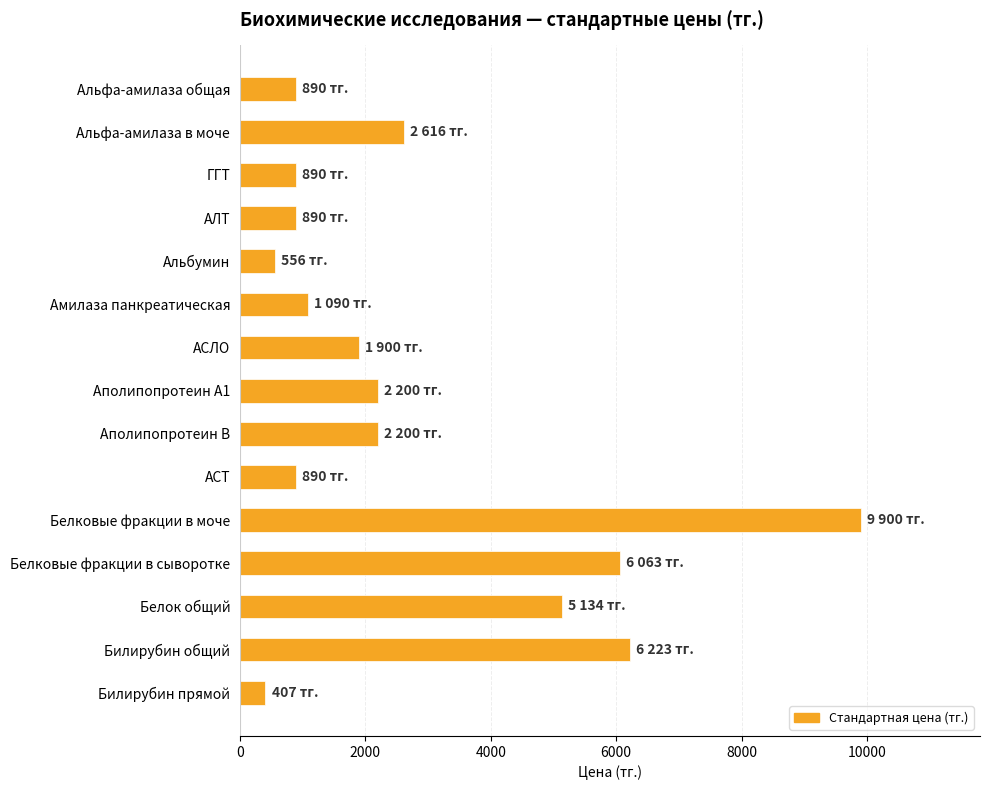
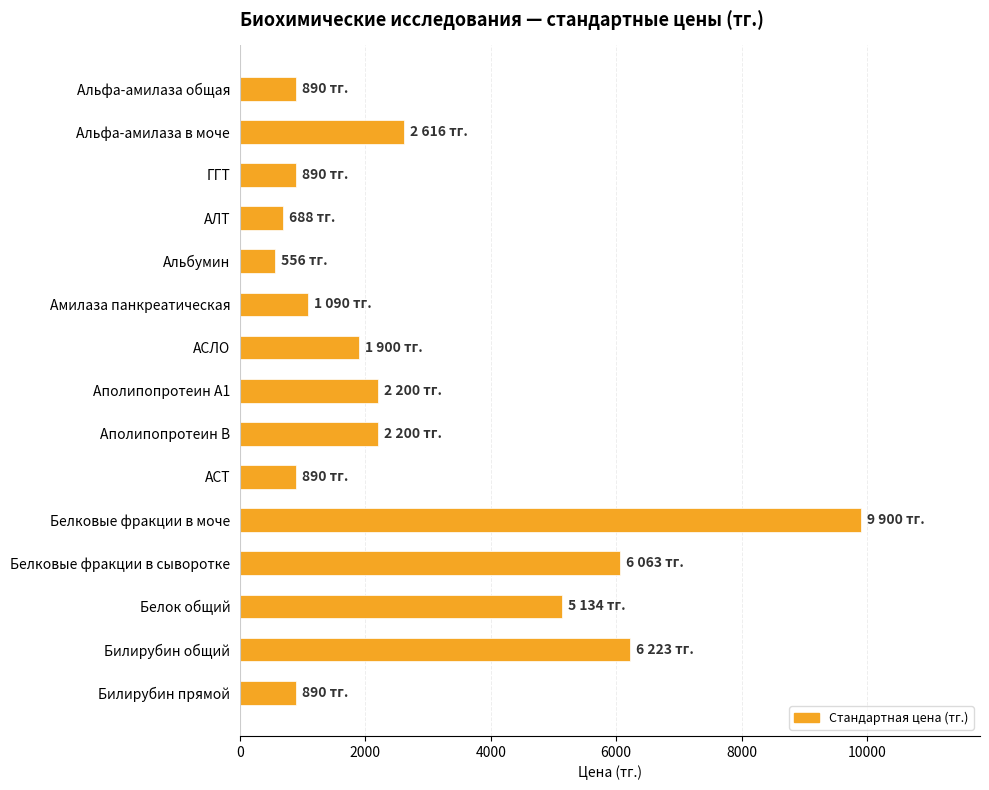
  {
    "Альфа-амилаза общая": 890,
    "ГГТ": 890,
-   "АЛТ": 890,
+   "АЛТ": 688,
    "Альбумин": 556,
    "АСТ": 890,
-   "Билирубин прямой": 407
+   "Билирубин прямой": 890
  }
